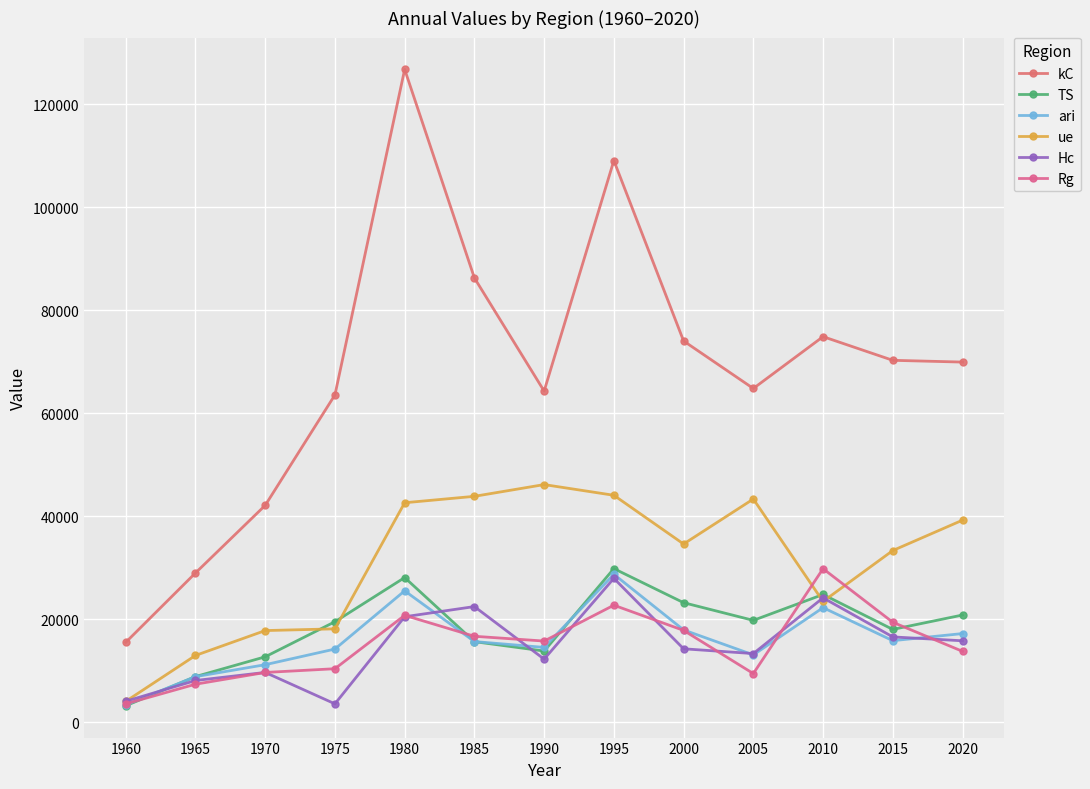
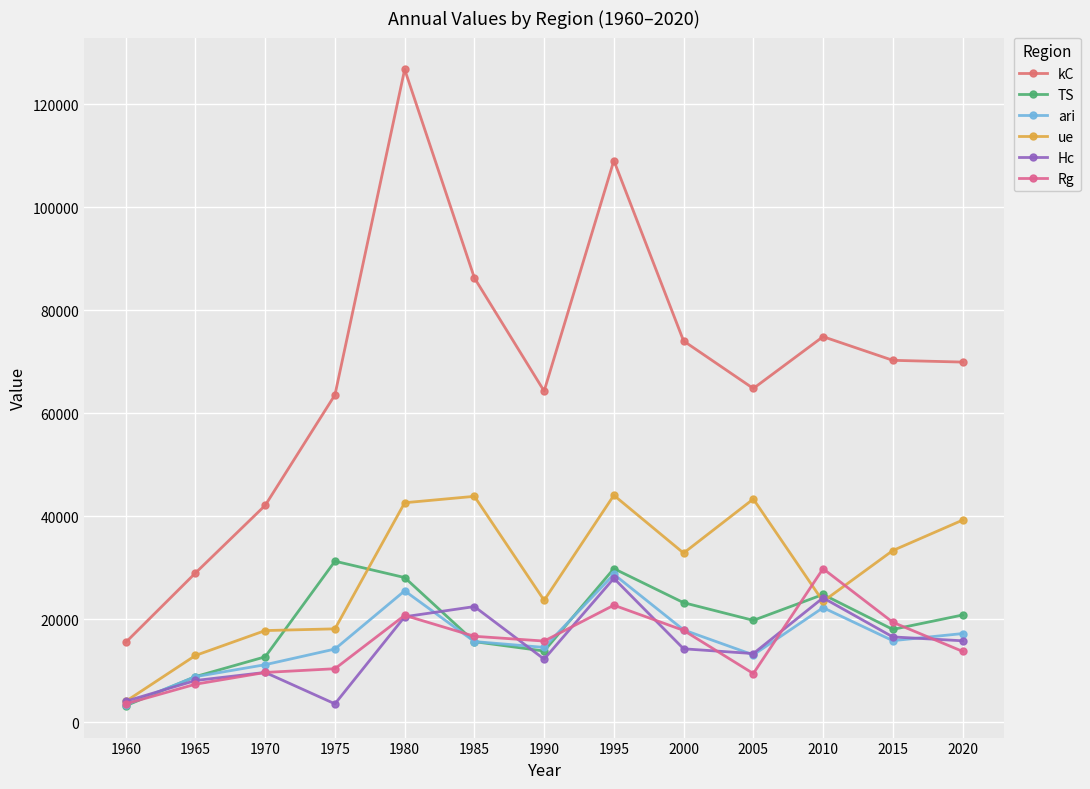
  {
    "TS": {
      "1970": 13000,
-     "1975": 20000,
+     "1975": 31000,
      "1980": 28000,
      "1990": 14000,
      "1995": 30000,
      "2000": 23000,
      "2005": 20000,
      "2010": 25000,
      "2015": 18000,
      "2020": 21000
    },
    "ari": {
      "1970": 11000,
      "1975": 14000,
      "1980": 26000,
      "1990": 15000,
      "1995": 29000,
      "2010": 22000,
      "2015": 16000,
      "2020": 17000
    },
    "ue": {
      "1965": 13000,
      "1970": 18000,
      "1975": 18000,
      "1980": 43000,
      "1985": 44000,
-     "1990": 46000,
+     "1990": 24000,
      "1995": 44000,
-     "2000": 35000,
+     "2000": 33000,
      "2005": 43000,
      "2010": 23000,
      "2015": 33000,
      "2020": 39000
    },
    "Hc": {
      "1965": 8000,
      "1975": 4000,
      "1985": 22000,
      "1990": 12000,
      "1995": 28000,
      "2000": 14000,
      "2010": 24000,
      "2015": 17000,
      "2020": 16000
    }
  }
